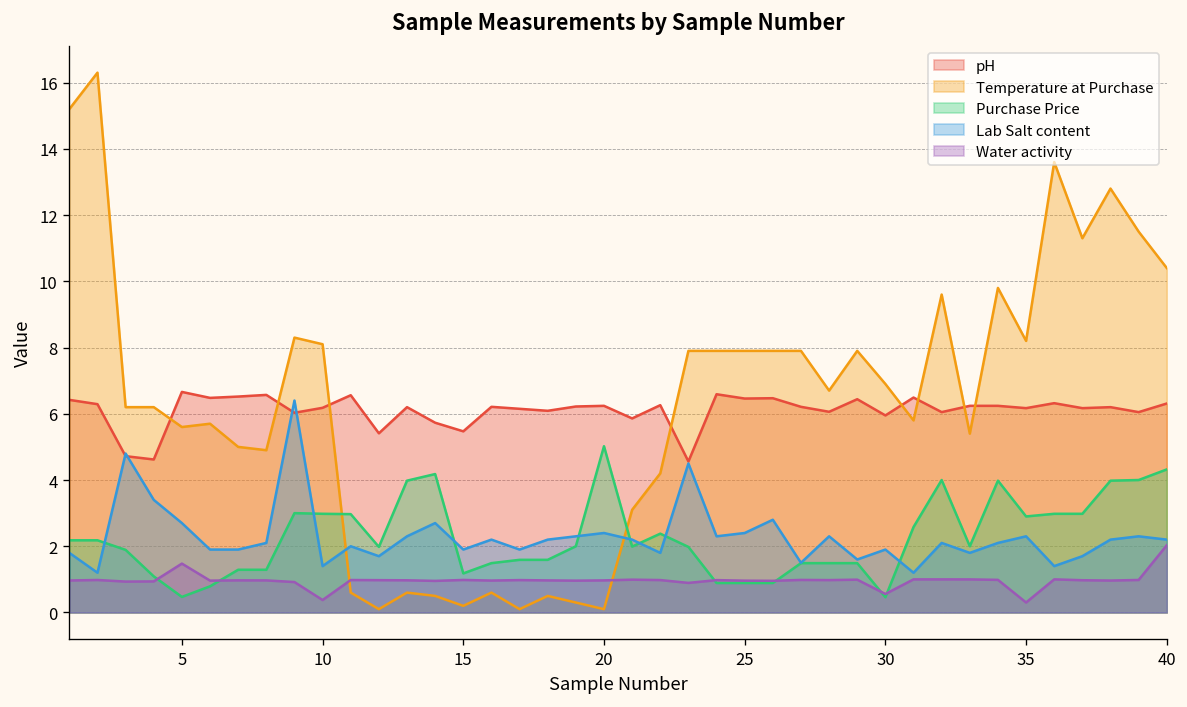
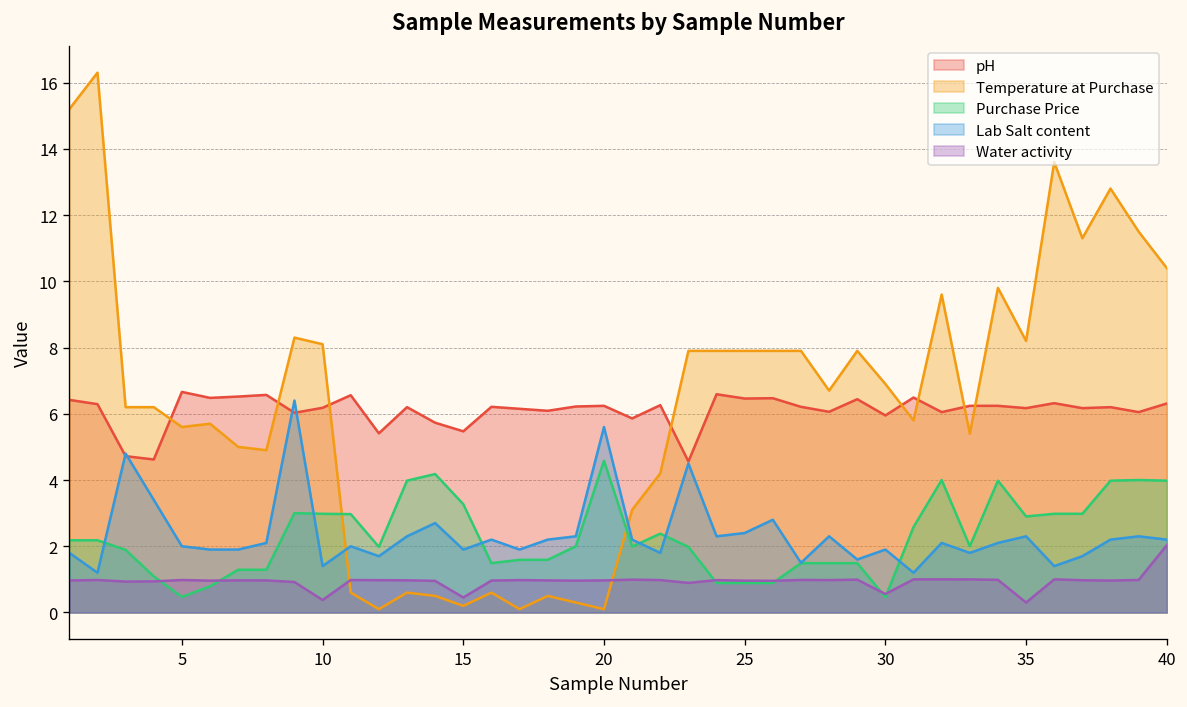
  {
    "Purchase Price": {
      "5": 0.5,
      "10": 3.0,
-     "15": 1.2,
-     "20": 5.0,
+     "15": 3.3,
+     "20": 4.6,
      "30": 0.5,
      "35": 2.9,
-     "40": 4.3
+     "40": 4.0
    },
    "Lab Salt content": {
-     "5": 2.7,
+     "5": 2.0,
      "10": 1.4,
      "15": 1.9,
-     "20": 2.4,
+     "20": 5.6,
      "25": 2.4,
      "30": 1.9,
      "35": 2.3,
      "40": 2.2
    },
    "Water activity": {
-     "5": 1.5,
+     "5": 1.0,
      "10": 0.4,
-     "15": 1.0,
+     "15": 0.5,
      "20": 1.0,
      "30": 0.6,
      "35": 0.3,
      "40": 2.0
    }
  }
